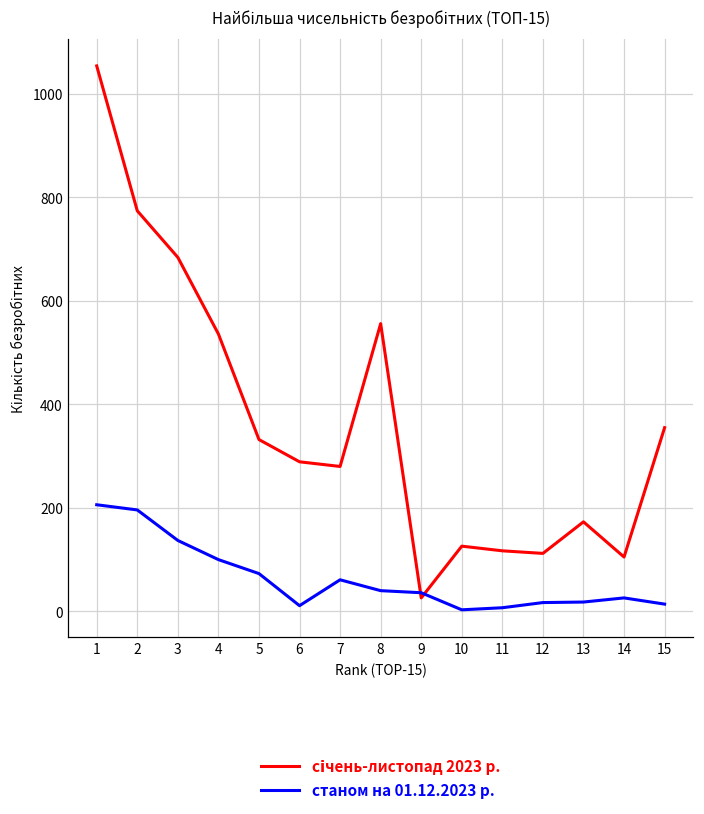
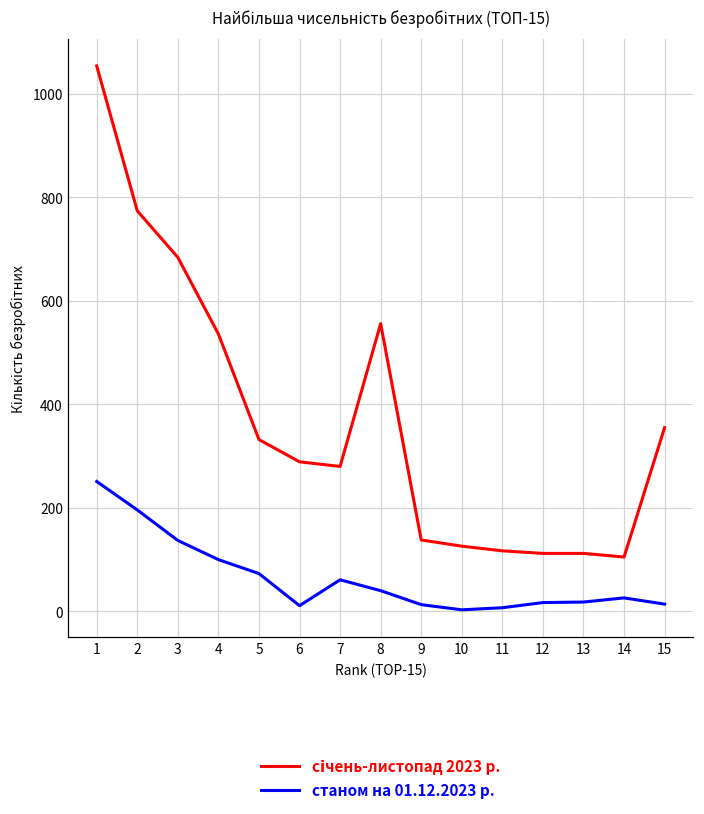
  {
    "січень-листопад 2023 р.": {
      "1": 1050,
      "2": 770,
      "3": 680,
      "4": 540,
      "5": 330,
      "6": 290,
      "7": 280,
      "8": 560,
-     "9": 30,
+     "9": 140,
      "10": 130,
      "11": 120,
      "12": 110,
-     "13": 170,
+     "13": 110,
      "14": 110,
      "15": 360
    },
    "станом на 01.12.2023 р.": {
-     "1": 210,
+     "1": 250,
      "2": 200,
      "3": 140,
      "4": 100,
      "5": 70,
      "6": 10,
      "7": 60,
      "8": 40,
-     "9": 40,
+     "9": 10,
      "10": 0,
      "11": 10,
      "12": 20,
      "13": 20,
      "14": 30,
      "15": 10
    }
  }
